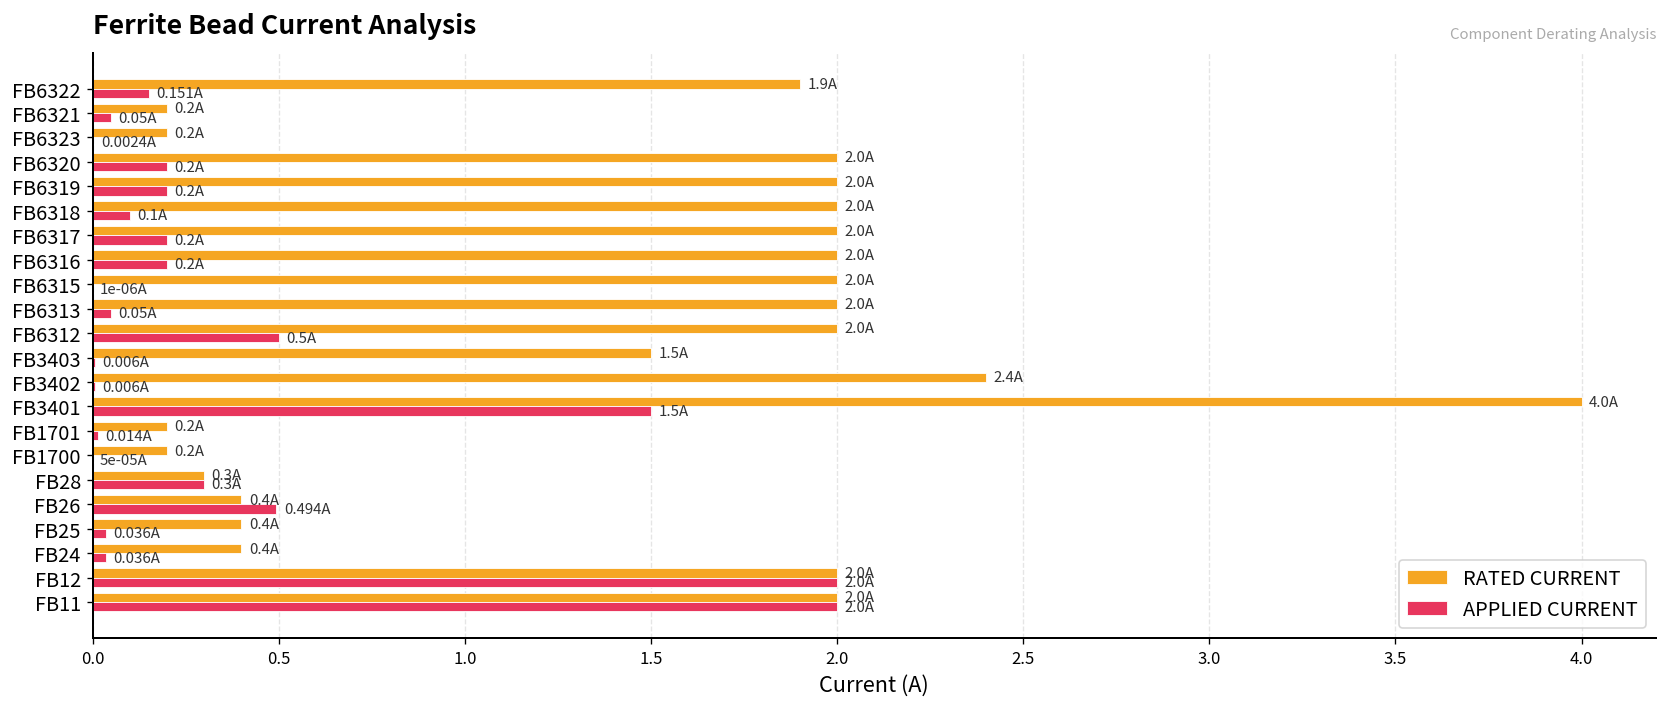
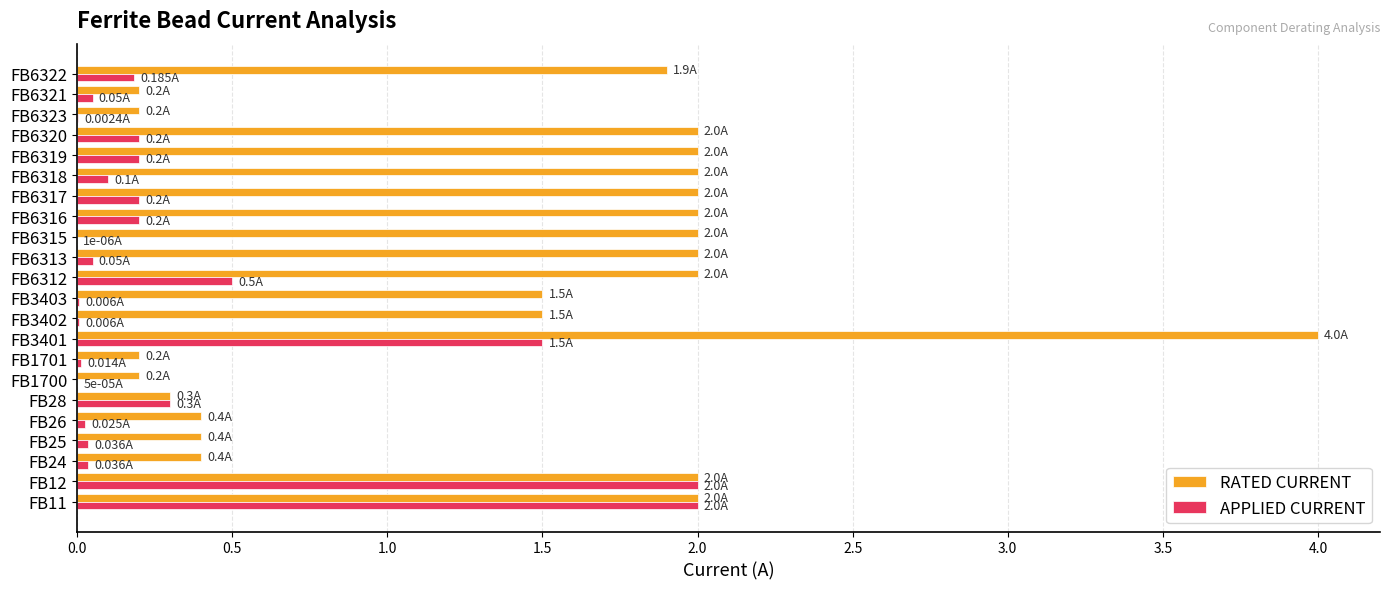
  {
    "RATED CURRENT": {
      "FB6322": "1.9A",
      "FB6321": "0.2A",
      "FB6323": "0.2A",
      "FB6320": "2.0A",
      "FB6319": "2.0A",
      "FB6318": "2.0A",
      "FB6317": "2.0A",
      "FB6316": "2.0A",
      "FB6315": "2.0A",
      "FB6313": "2.0A",
      "FB6312": "2.0A",
      "FB3403": "1.5A",
-     "FB3402": "2.4A",
+     "FB3402": "1.5A",
      "FB3401": "4.0A",
      "FB1701": "0.2A",
      "FB1700": "0.2A",
      "FB26": "0.4A",
      "FB25": "0.4A",
      "FB24": "0.4A"
    },
    "APPLIED CURRENT": {
-     "FB6322": "0.151A",
+     "FB6322": "0.185A",
      "FB6321": "0.05A",
      "FB6323": "0.0024A",
      "FB6320": "0.2A",
      "FB6319": "0.2A",
      "FB6318": "0.1A",
      "FB6317": "0.2A",
      "FB6316": "0.2A",
      "FB6315": "1e-06A",
      "FB6313": "0.05A",
      "FB6312": "0.5A",
      "FB3403": "0.006A",
      "FB3402": "0.006A",
      "FB3401": "1.5A",
      "FB1701": "0.014A",
      "FB1700": "5e-05A",
-     "FB26": "0.494A",
+     "FB26": "0.025A",
      "FB25": "0.036A",
      "FB24": "0.036A"
    }
  }
